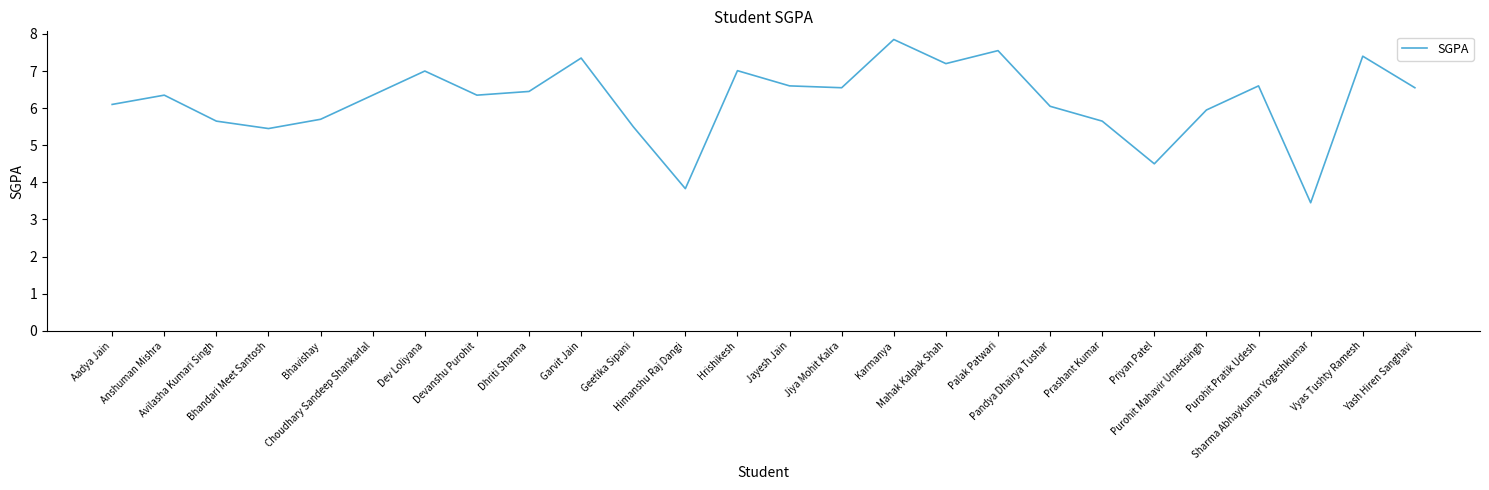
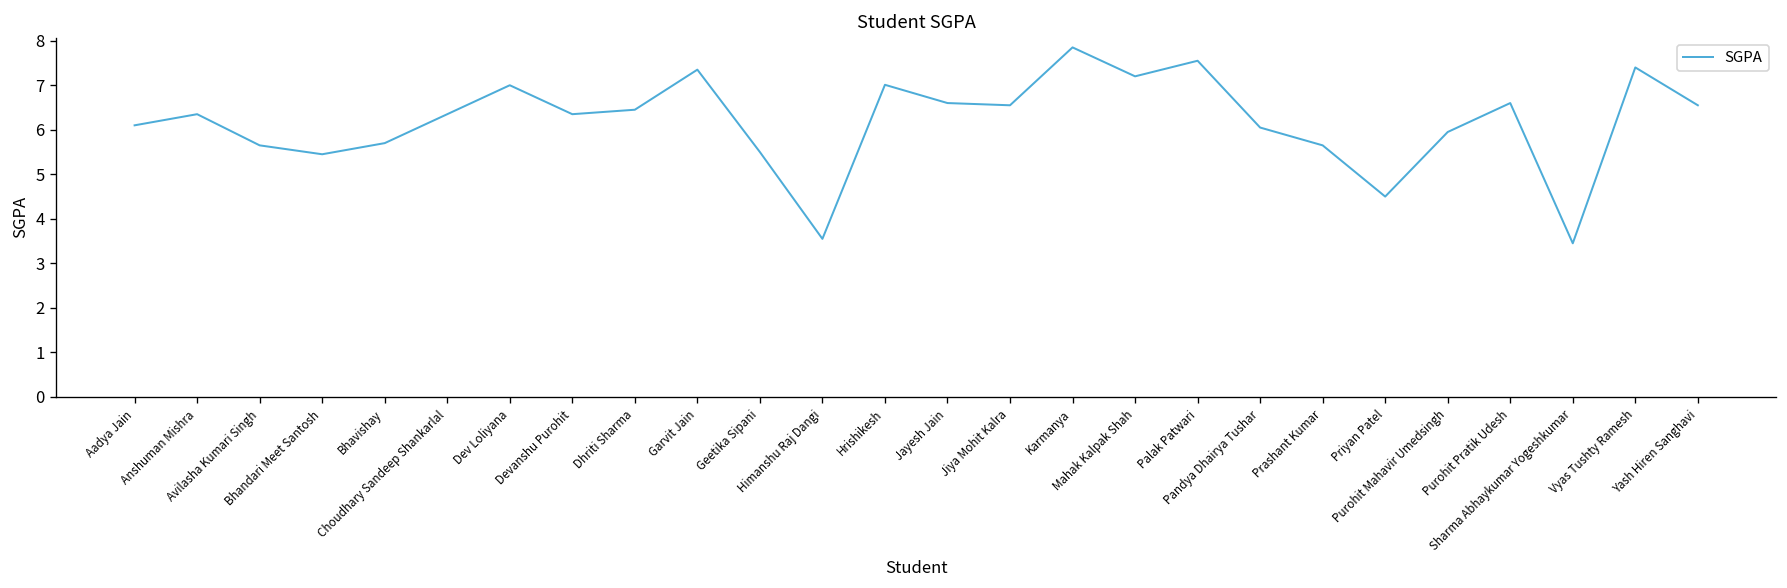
  {
    "Aadya Jain": 6.1,
    "Anshuman Mishra": 6.4,
    "Avilasha Kumari Singh": 5.7,
    "Bhandari Meet Santosh": 5.5,
    "Bhavishay": 5.7,
    "Choudhary Sandeep Shankarlal": 6.4,
    "Dev Loliyana": 7.0,
    "Devanshu Purohit": 6.4,
    "Dhriti Sharma": 6.5,
    "Garvit Jain": 7.4,
    "Geetika Sipani": 5.5,
-   "Himanshu Raj Dangi": 3.8,
+   "Himanshu Raj Dangi": 3.6,
    "Hrishikesh": 7.0,
    "Jayesh Jain": 6.6,
    "Jiya Mohit Kalra": 6.6,
    "Karmanya": 7.9,
    "Mahak Kalpak Shah": 7.2,
    "Palak Patwari": 7.6,
    "Pandya Dhairya Tushar": 6.1,
    "Prashant Kumar": 5.7,
    "Priyan Patel": 4.5,
    "Purohit Mahavir Umedsingh": 6.0,
    "Purohit Pratik Udesh": 6.6,
    "Sharma Abhaykumar Yogeshkumar": 3.5,
    "Vyas Tushty Ramesh": 7.4,
    "Yash Hiren Sanghavi": 6.6
  }
